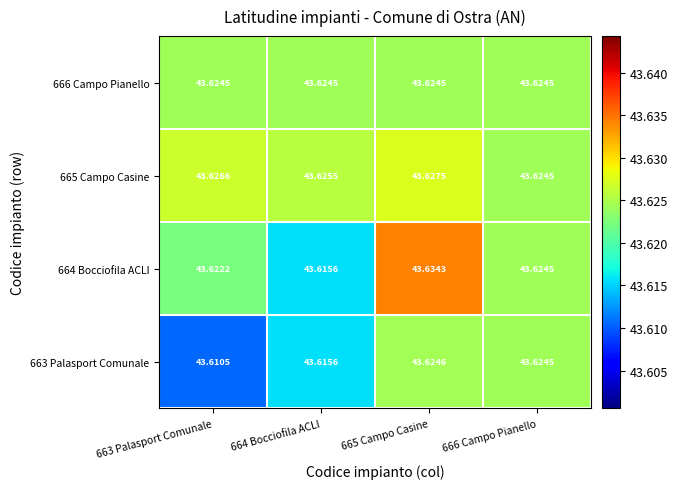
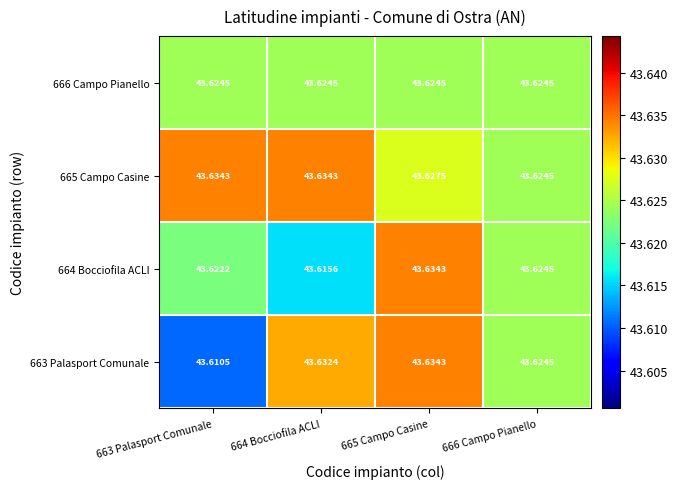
  {
    "666 Campo Pianello": {
      "663 Palasport Comunale": 43.6245,
      "664 Bocciofila ACLI": 43.6245,
      "665 Campo Casine": 43.6245,
      "666 Campo Pianello": 43.6245
    },
    "665 Campo Casine": {
-     "663 Palasport Comunale": 43.6266,
-     "664 Bocciofila ACLI": 43.6255,
+     "663 Palasport Comunale": 43.6343,
+     "664 Bocciofila ACLI": 43.6343,
      "665 Campo Casine": 43.6275,
      "666 Campo Pianello": 43.6245
    },
    "664 Bocciofila ACLI": {
      "663 Palasport Comunale": 43.6222,
      "664 Bocciofila ACLI": 43.6156,
      "665 Campo Casine": 43.6343,
      "666 Campo Pianello": 43.6245
    },
    "663 Palasport Comunale": {
      "663 Palasport Comunale": 43.6105,
-     "664 Bocciofila ACLI": 43.6156,
-     "665 Campo Casine": 43.6246,
+     "664 Bocciofila ACLI": 43.6324,
+     "665 Campo Casine": 43.6343,
      "666 Campo Pianello": 43.6245
    }
  }
